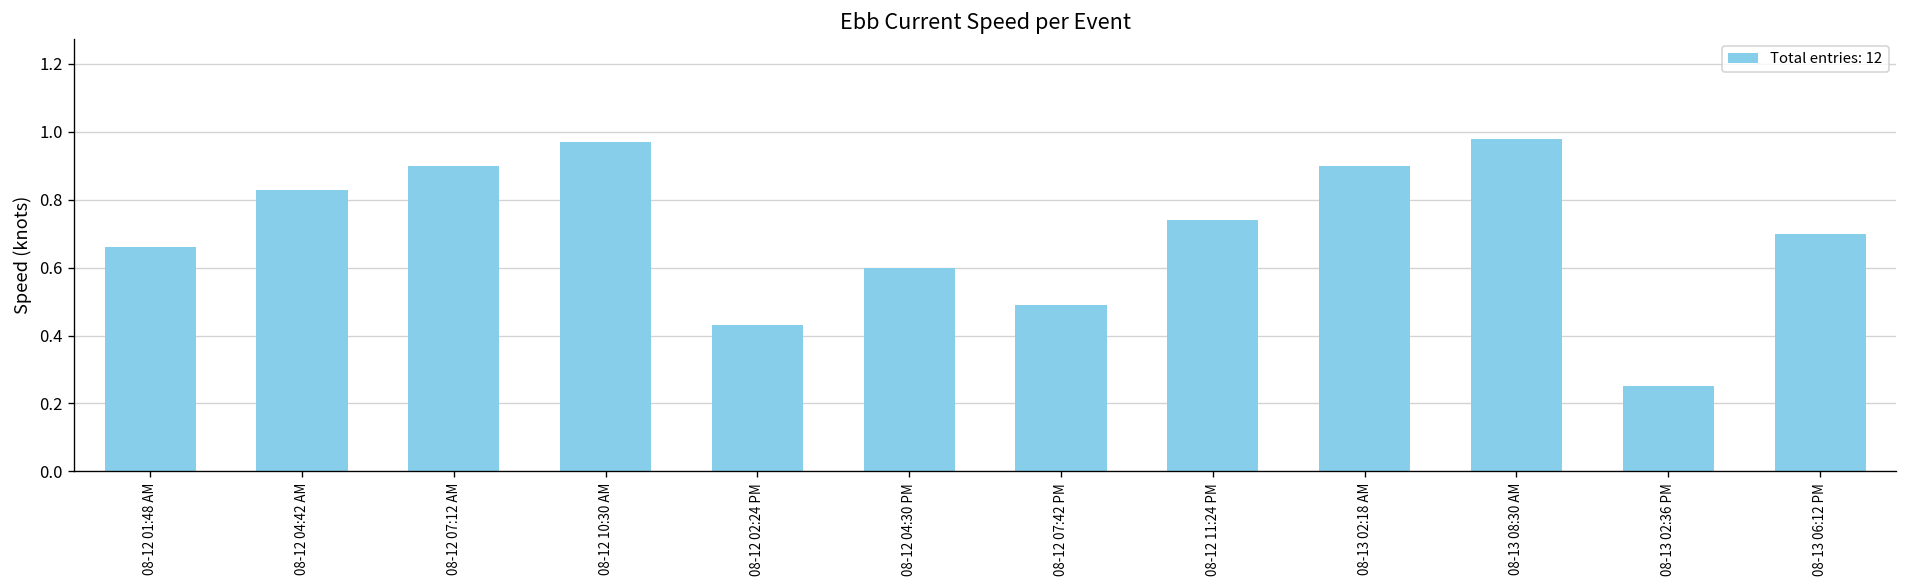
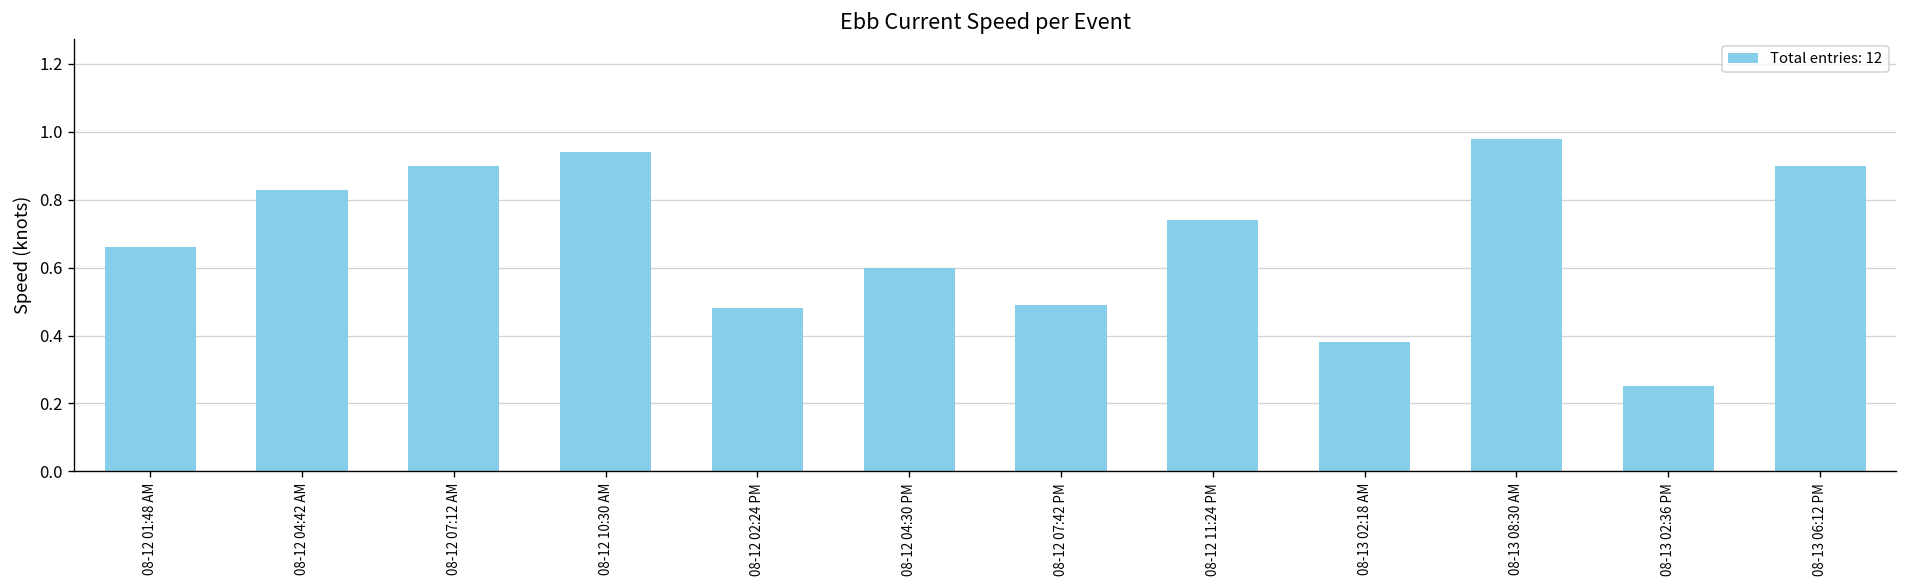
  {
    "08-12 01:48 AM": 0.66,
    "08-12 04:42 AM": 0.83,
    "08-12 07:12 AM": 0.90,
-   "08-12 10:30 AM": 0.97,
-   "08-12 02:24 PM": 0.43,
+   "08-12 10:30 AM": 0.94,
+   "08-12 02:24 PM": 0.48,
    "08-12 04:30 PM": 0.60,
    "08-12 07:42 PM": 0.49,
    "08-12 11:24 PM": 0.74,
-   "08-13 02:18 AM": 0.90,
+   "08-13 02:18 AM": 0.38,
    "08-13 08:30 AM": 0.98,
    "08-13 02:36 PM": 0.25,
-   "08-13 06:12 PM": 0.70
+   "08-13 06:12 PM": 0.90
  }
